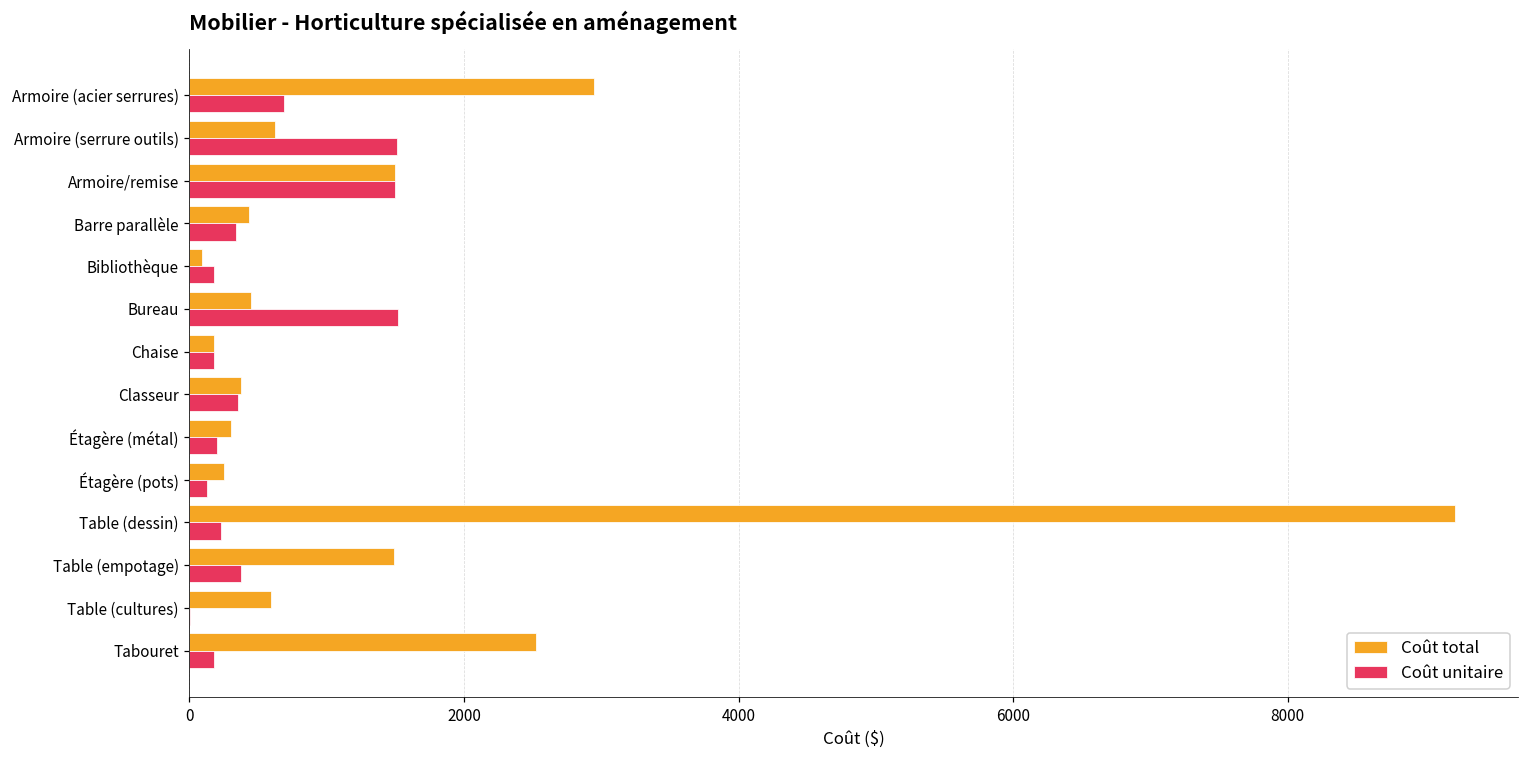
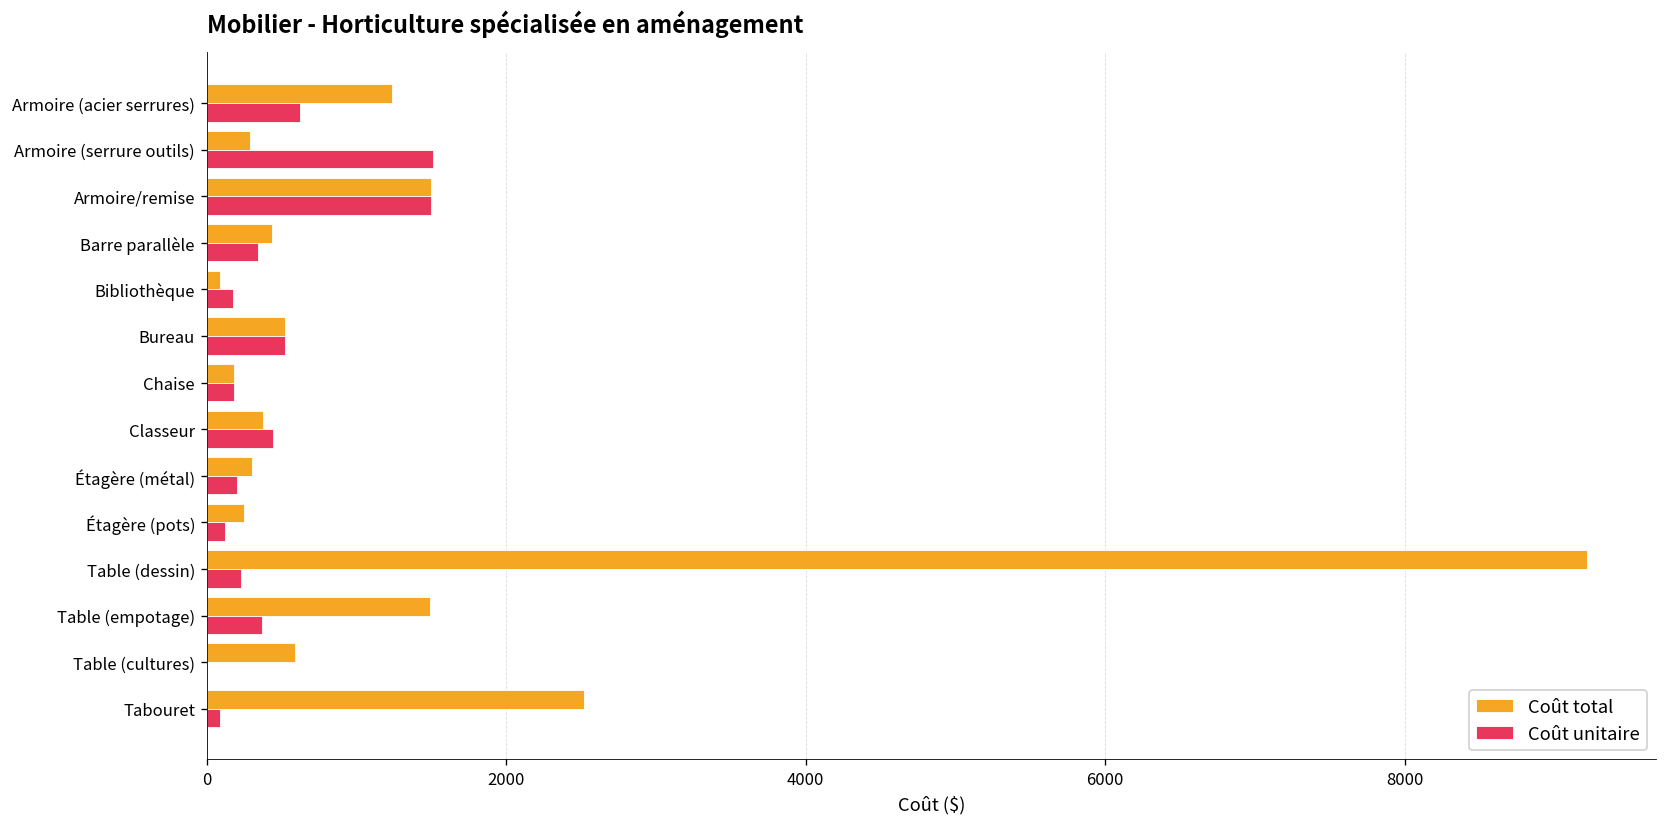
  {
    "Coût total": {
-     "Armoire (acier serrures)": 2950,
-     "Armoire (serrure outils)": 620,
+     "Armoire (acier serrures)": 1240,
+     "Armoire (serrure outils)": 290,
      "Armoire/remise": 1500,
      "Barre parallèle": 440,
      "Bibliothèque": 90,
-     "Bureau": 450,
+     "Bureau": 520,
      "Chaise": 180,
      "Classeur": 370,
      "Étagère (métal)": 300,
      "Étagère (pots)": 250,
      "Table (dessin)": 9220,
      "Table (empotage)": 1490,
      "Table (cultures)": 590,
      "Tabouret": 2520
    },
    "Coût unitaire": {
-     "Armoire (acier serrures)": 690,
+     "Armoire (acier serrures)": 620,
      "Armoire (serrure outils)": 1510,
      "Armoire/remise": 1500,
      "Barre parallèle": 340,
      "Bibliothèque": 180,
-     "Bureau": 1520,
+     "Bureau": 520,
      "Chaise": 180,
-     "Classeur": 360,
+     "Classeur": 450,
      "Étagère (métal)": 200,
      "Étagère (pots)": 130,
      "Table (dessin)": 230,
      "Table (empotage)": 370,
-     "Tabouret": 180
+     "Tabouret": 90
    }
  }
